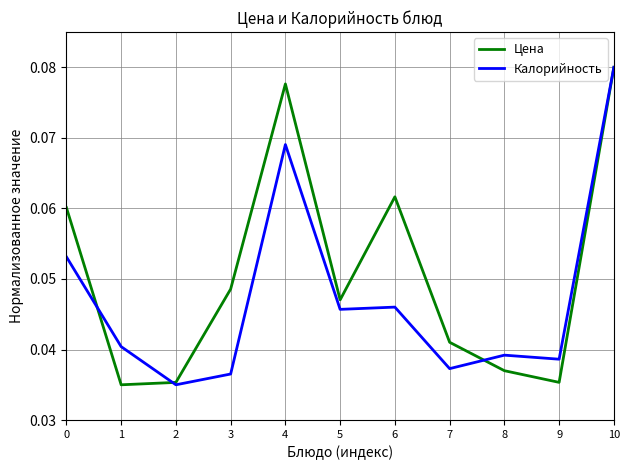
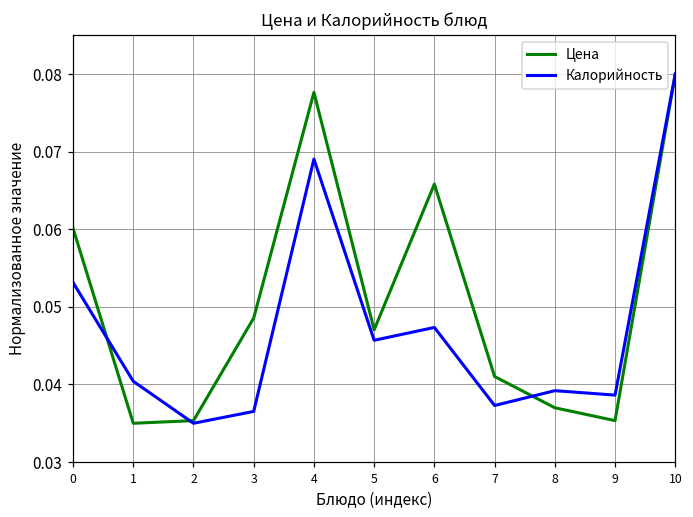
  {
    "Цена": {
      "0": 0.060,
      "1": 0.035,
      "3": 0.049,
      "4": 0.078,
      "5": 0.047,
-     "6": 0.062,
+     "6": 0.066,
      "7": 0.041,
      "8": 0.037,
      "9": 0.035
    },
    "Калорийность": {
      "0": 0.053,
      "1": 0.040,
      "3": 0.037,
      "4": 0.069,
      "5": 0.046,
-     "6": 0.046,
+     "6": 0.047,
      "7": 0.037,
      "8": 0.039,
      "9": 0.039
    }
  }
